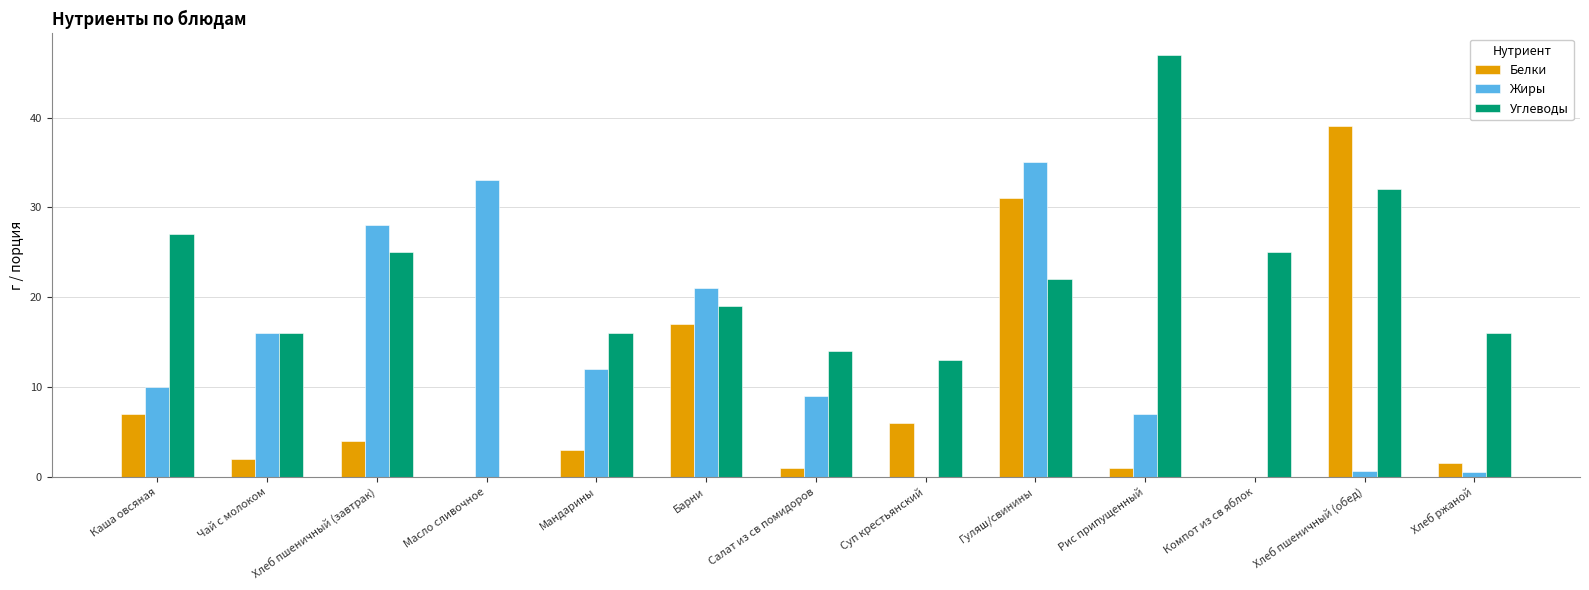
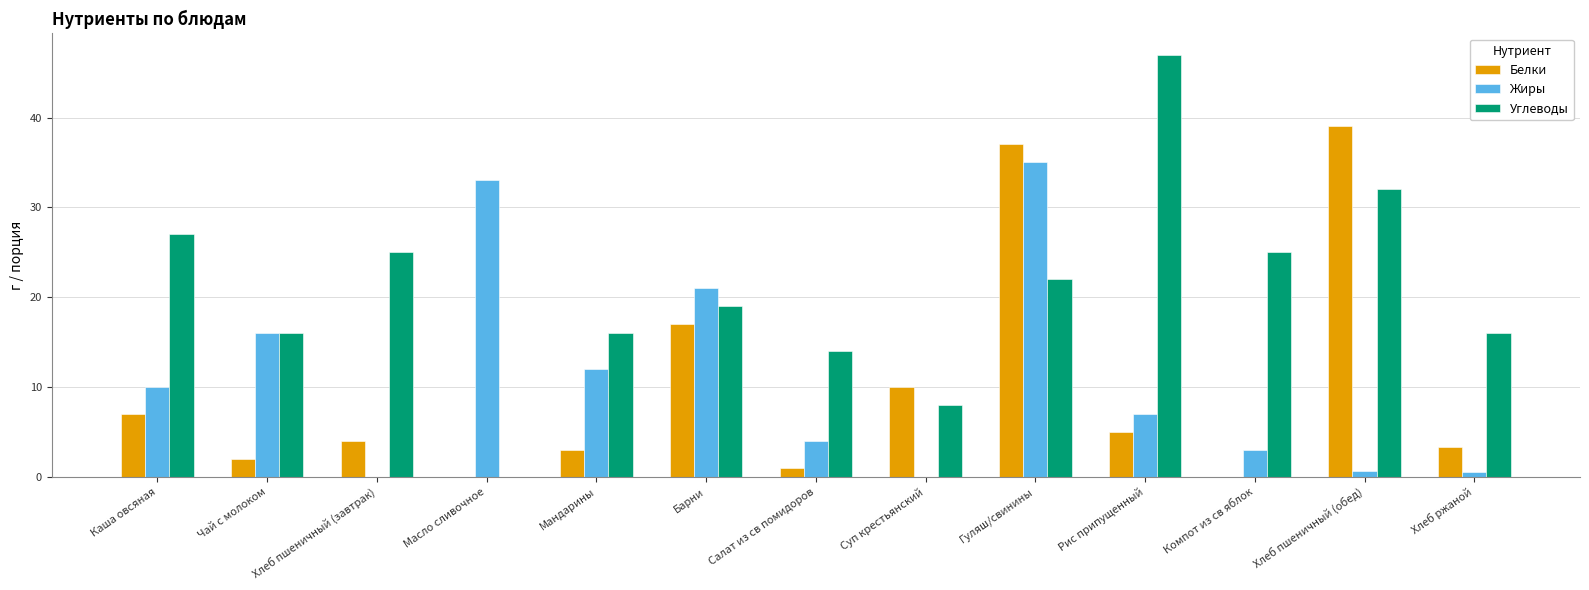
  {
    "Белки": {
      "Каша овсяная": 7,
      "Чай с молоком": 2,
      "Хлеб пшеничный (завтрак)": 4,
      "Масло сливочное": 0,
      "Мандарины": 3,
      "Барни": 17,
      "Салат из св помидоров": 1,
-     "Суп крестьянский": 6,
-     "Гуляш/свинины": 31,
-     "Рис припущенный": 1,
+     "Суп крестьянский": 10,
+     "Гуляш/свинины": 37,
+     "Рис припущенный": 5,
      "Компот из св яблок": 0,
      "Хлеб пшеничный (обед)": 39,
-     "Хлеб ржаной": 2
+     "Хлеб ржаной": 3
    },
    "Жиры": {
      "Каша овсяная": 10,
      "Чай с молоком": 16,
-     "Хлеб пшеничный (завтрак)": 28,
+     "Хлеб пшеничный (завтрак)": 0,
      "Масло сливочное": 33,
      "Мандарины": 12,
      "Барни": 21,
-     "Салат из св помидоров": 9,
+     "Салат из св помидоров": 4,
      "Суп крестьянский": 0,
      "Гуляш/свинины": 35,
      "Рис припущенный": 7,
-     "Компот из св яблок": 0,
+     "Компот из св яблок": 3,
      "Хлеб пшеничный (обед)": 1,
      "Хлеб ржаной": 1
    },
    "Углеводы": {
      "Каша овсяная": 27,
      "Чай с молоком": 16,
      "Хлеб пшеничный (завтрак)": 25,
      "Масло сливочное": 0,
      "Мандарины": 16,
      "Барни": 19,
      "Салат из св помидоров": 14,
-     "Суп крестьянский": 13,
+     "Суп крестьянский": 8,
      "Гуляш/свинины": 22,
      "Рис припущенный": 47,
      "Компот из св яблок": 25,
      "Хлеб пшеничный (обед)": 32,
      "Хлеб ржаной": 16
    }
  }
